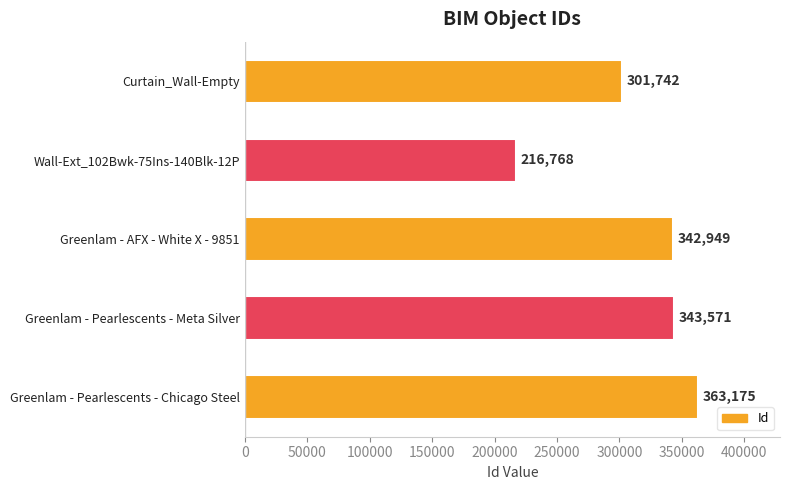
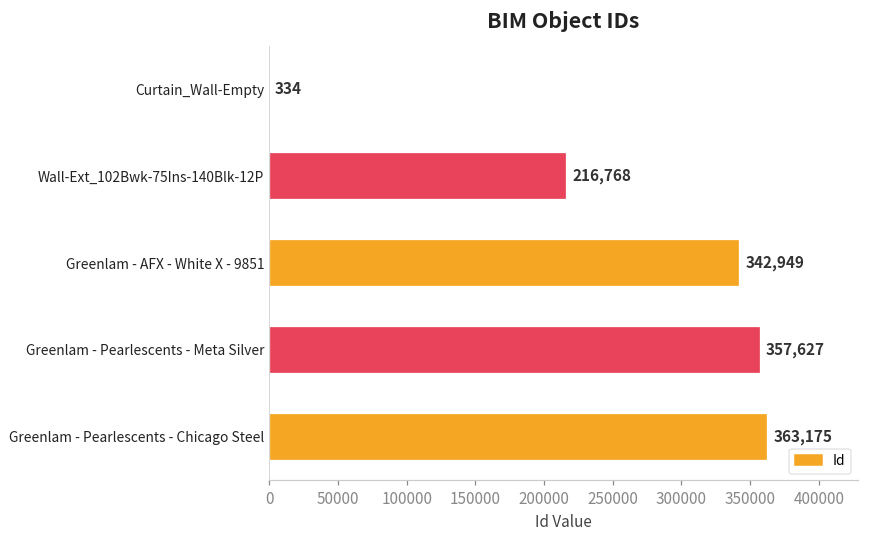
  {
-   "Curtain_Wall-Empty": "301,742",
+   "Curtain_Wall-Empty": "334",
    "Wall-Ext_102Bwk-75Ins-140Blk-12P": "216,768",
    "Greenlam - AFX - White X - 9851": "342,949",
-   "Greenlam - Pearlescents - Meta Silver": "343,571",
+   "Greenlam - Pearlescents - Meta Silver": "357,627",
    "Greenlam - Pearlescents - Chicago Steel": "363,175"
  }
